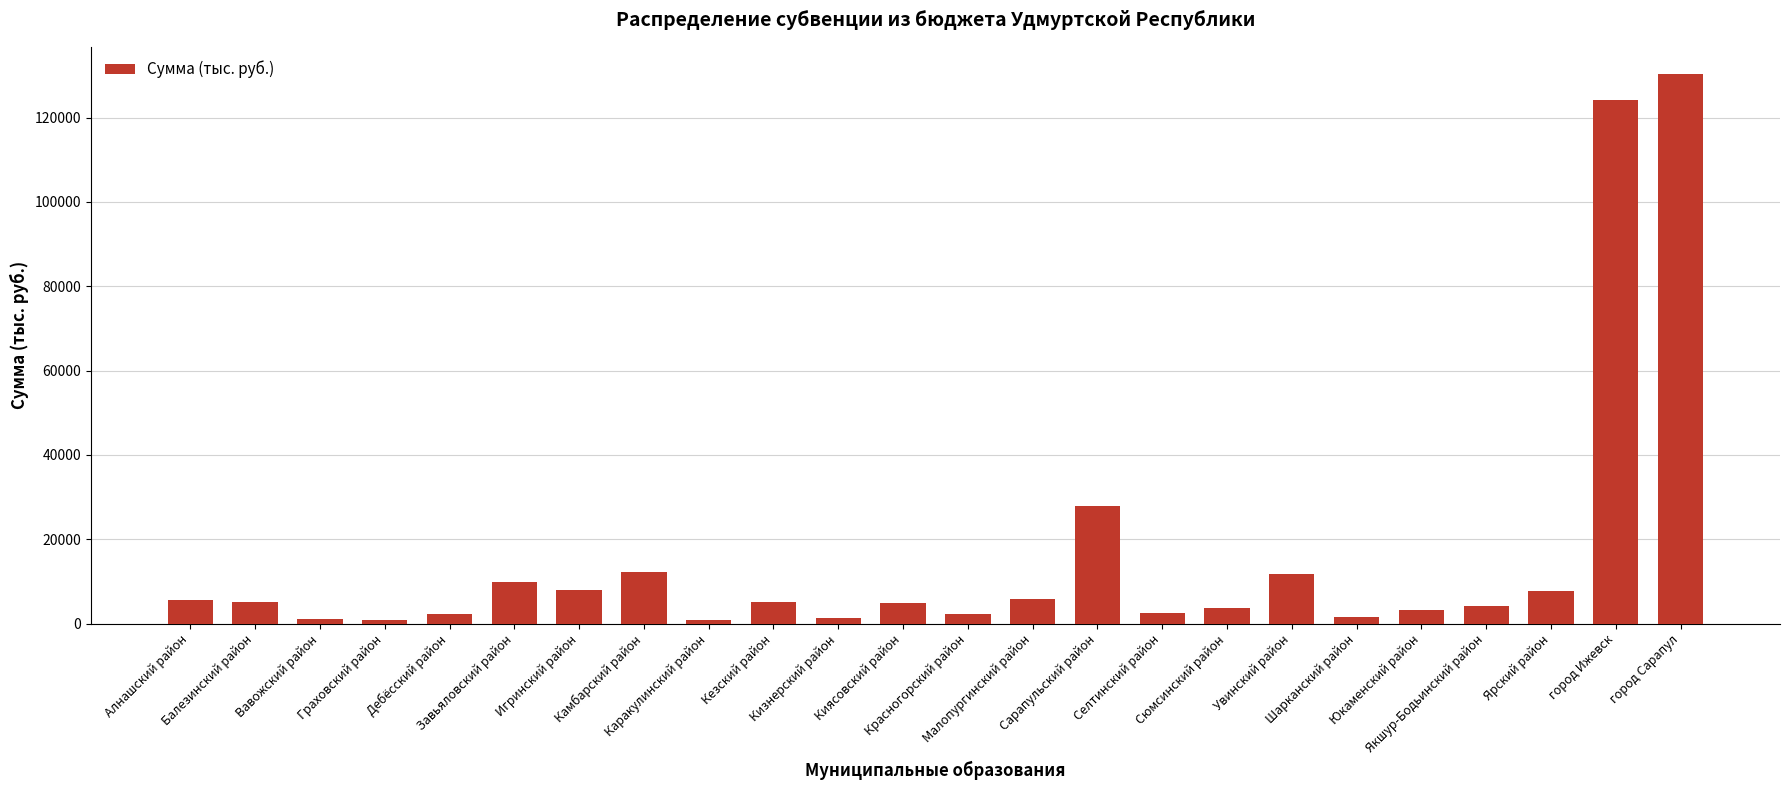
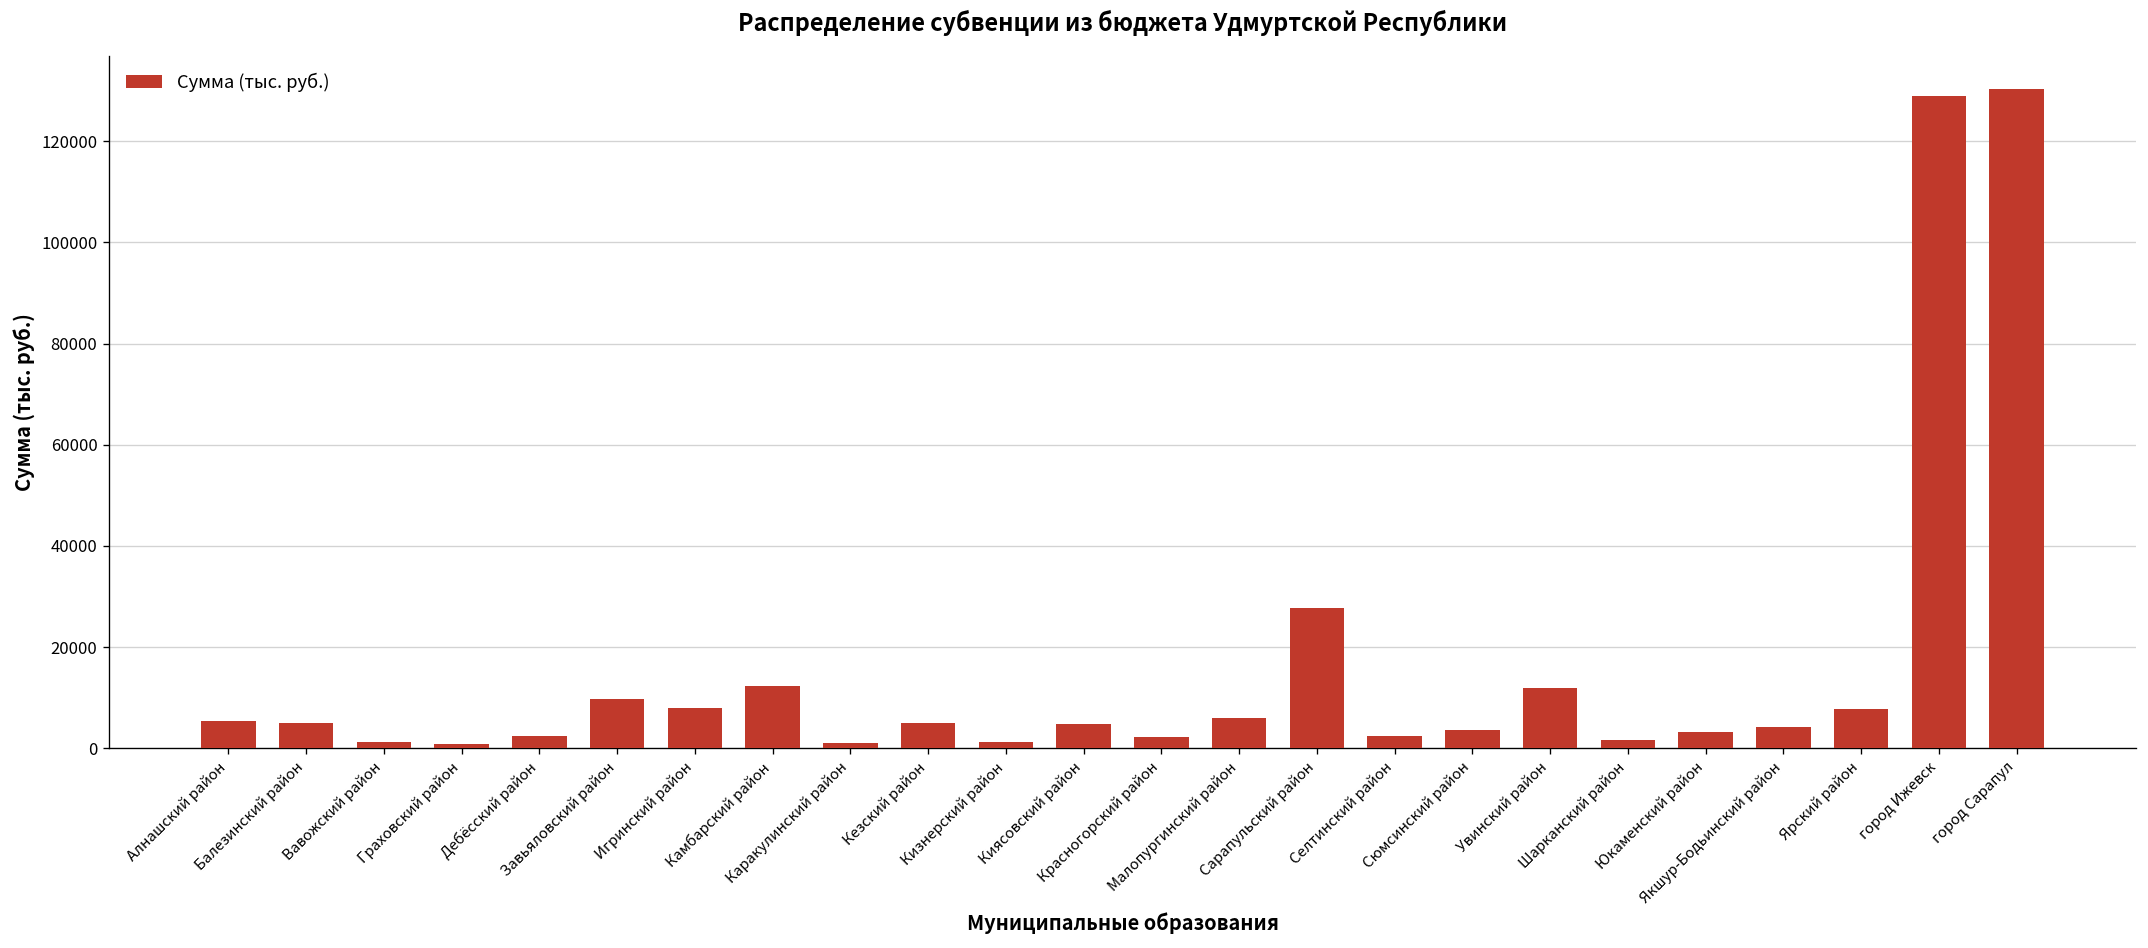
  {
    "Алнашский район": 5000,
    "Балезинский район": 5000,
    "Вавожский район": 1000,
    "Граховский район": 1000,
    "Дебёсский район": 2000,
    "Завьяловский район": 10000,
    "Игринский район": 8000,
    "Камбарский район": 12000,
    "Каракулинский район": 1000,
    "Кезский район": 5000,
    "Кизнерский район": 1000,
    "Киясовский район": 5000,
    "Красногорский район": 2000,
    "Малопургинский район": 6000,
    "Сарапульский район": 28000,
    "Селтинский район": 3000,
    "Сюмсинский район": 4000,
    "Увинский район": 12000,
    "Шарканский район": 2000,
    "Юкаменский район": 3000,
    "Якшур-Бодьинский район": 4000,
    "Ярский район": 8000,
-   "город Ижевск": 124000,
+   "город Ижевск": 129000,
    "город Сарапул": 130000
  }
